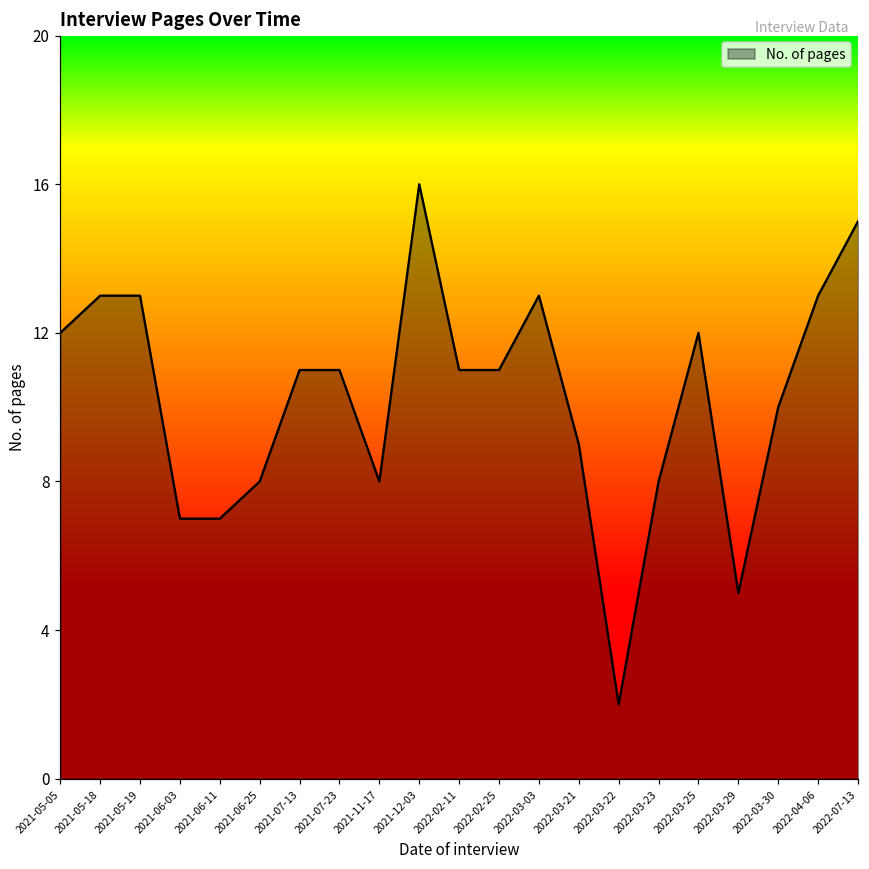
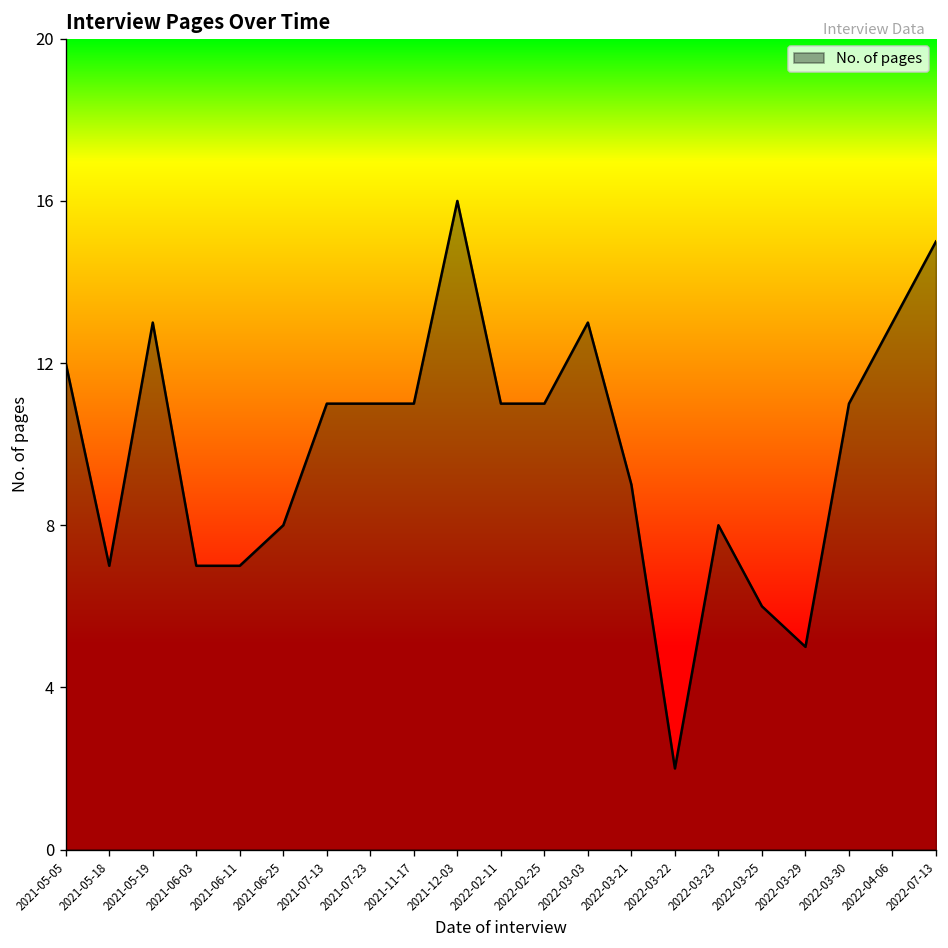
  {
    "2021-05-05": 12,
-   "2021-05-18": 13,
+   "2021-05-18": 7,
    "2021-05-19": 13,
    "2021-06-03": 7,
    "2021-06-11": 7,
    "2021-06-25": 8,
    "2021-07-13": 11,
    "2021-07-23": 11,
-   "2021-11-17": 8,
+   "2021-11-17": 11,
    "2021-12-03": 16,
    "2022-02-11": 11,
    "2022-02-25": 11,
    "2022-03-03": 13,
    "2022-03-21": 9,
    "2022-03-22": 2,
    "2022-03-23": 8,
-   "2022-03-25": 12,
+   "2022-03-25": 6,
    "2022-03-29": 5,
-   "2022-03-30": 10,
+   "2022-03-30": 11,
    "2022-04-06": 13,
    "2022-07-13": 15
  }
